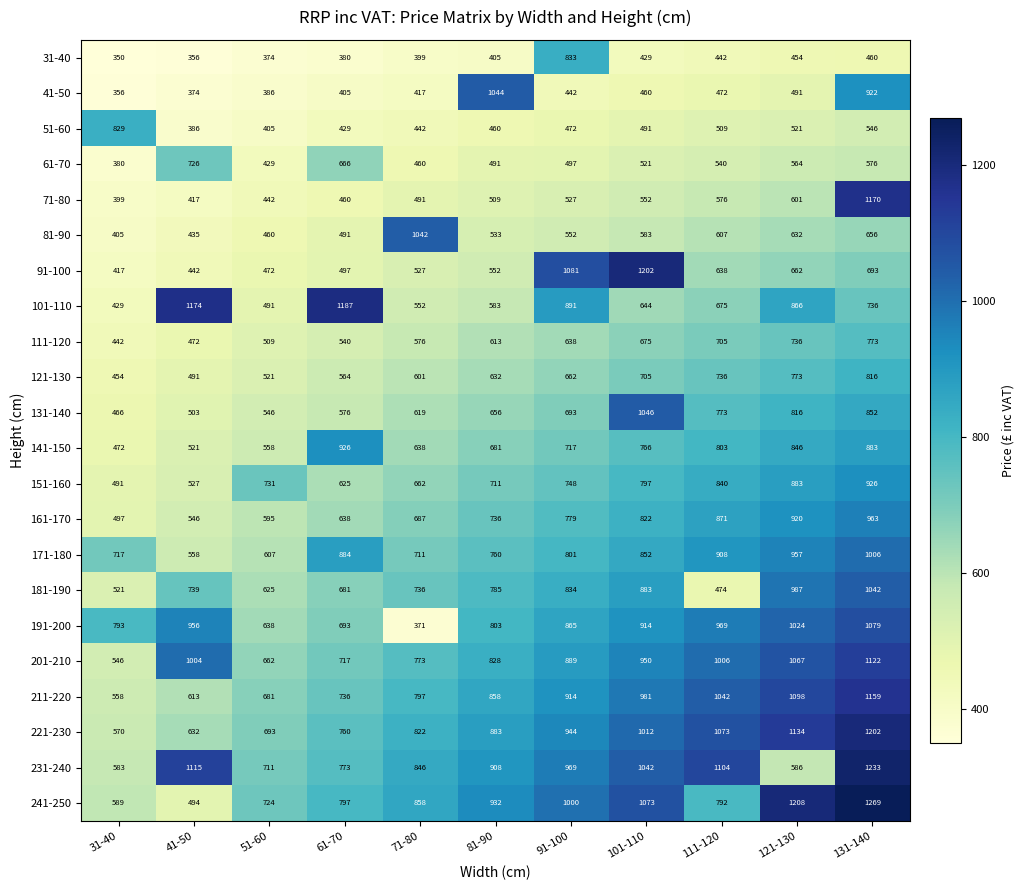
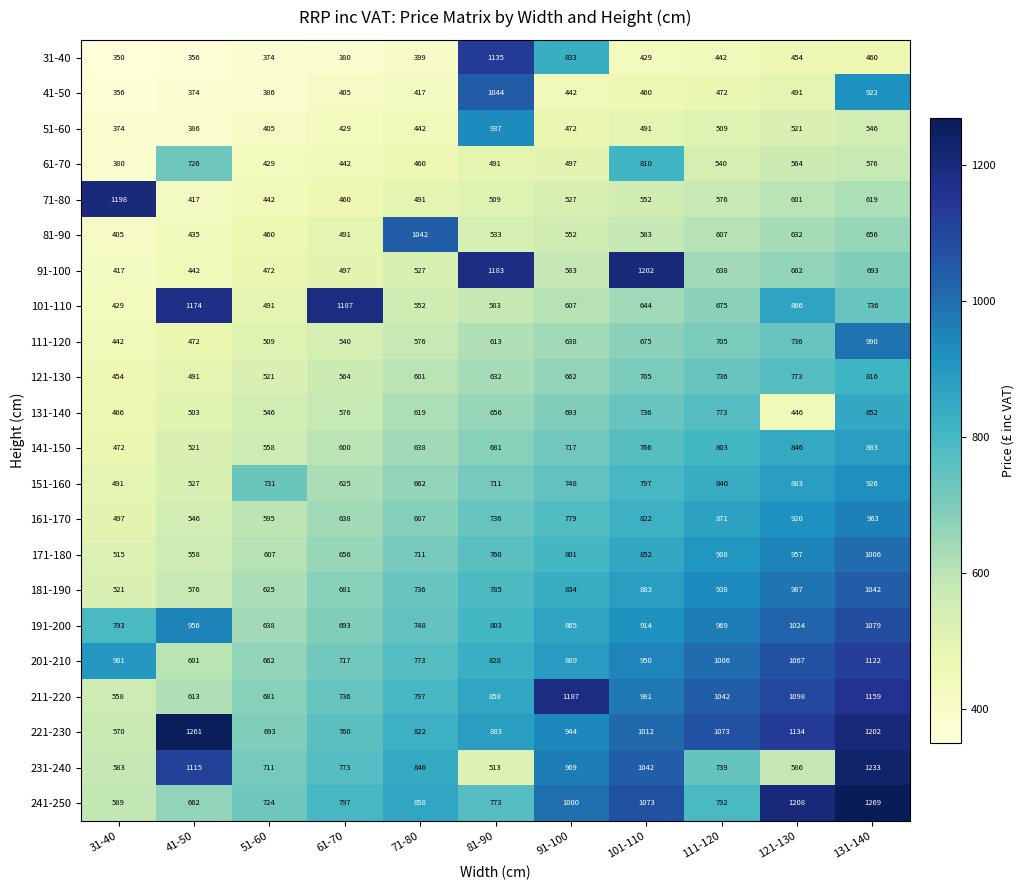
  {
    "31-40": {
      "31-40": 350,
      "41-50": 356,
      "51-60": 374,
      "61-70": 380,
      "71-80": 399,
-     "81-90": 405,
+     "81-90": 1135,
      "91-100": 833,
      "101-110": 429,
      "111-120": 442,
      "121-130": 454,
      "131-140": 460
    },
    "51-60": {
-     "31-40": 829,
+     "31-40": 374,
      "41-50": 386,
      "51-60": 405,
      "61-70": 429,
      "71-80": 442,
-     "81-90": 460,
+     "81-90": 937,
      "91-100": 472,
      "101-110": 491,
      "111-120": 509,
      "121-130": 521,
      "131-140": 546
    },
    "61-70": {
      "31-40": 380,
      "41-50": 726,
      "51-60": 429,
-     "61-70": 666,
+     "61-70": 442,
      "71-80": 460,
      "81-90": 491,
      "91-100": 497,
-     "101-110": 521,
+     "101-110": 810,
      "111-120": 540,
      "121-130": 564,
      "131-140": 576
    },
    "71-80": {
-     "31-40": 399,
+     "31-40": 1198,
      "41-50": 417,
      "51-60": 442,
      "61-70": 460,
      "71-80": 491,
      "81-90": 509,
      "91-100": 527,
      "101-110": 552,
      "111-120": 576,
      "121-130": 601,
-     "131-140": 1170
+     "131-140": 619
    },
    "91-100": {
      "31-40": 417,
      "41-50": 442,
      "51-60": 472,
      "61-70": 497,
      "71-80": 527,
-     "81-90": 552,
-     "91-100": 1081,
+     "81-90": 1183,
+     "91-100": 583,
      "101-110": 1202,
      "111-120": 638,
      "121-130": 662,
      "131-140": 693
    },
    "101-110": {
      "31-40": 429,
      "41-50": 1174,
      "51-60": 491,
      "61-70": 1187,
      "71-80": 552,
      "81-90": 583,
-     "91-100": 891,
+     "91-100": 607,
      "101-110": 644,
      "111-120": 675,
      "121-130": 866,
      "131-140": 736
    },
    "111-120": {
      "31-40": 442,
      "41-50": 472,
      "51-60": 509,
      "61-70": 540,
      "71-80": 576,
      "81-90": 613,
      "91-100": 638,
      "101-110": 675,
      "111-120": 705,
      "121-130": 736,
-     "131-140": 773
+     "131-140": 990
    },
    "131-140": {
      "31-40": 466,
      "41-50": 503,
      "51-60": 546,
      "61-70": 576,
      "71-80": 619,
      "81-90": 656,
      "91-100": 693,
-     "101-110": 1046,
+     "101-110": 736,
      "111-120": 773,
-     "121-130": 816,
+     "121-130": 446,
      "131-140": 852
    },
    "141-150": {
      "31-40": 472,
      "41-50": 521,
      "51-60": 558,
-     "61-70": 926,
+     "61-70": 600,
      "71-80": 638,
      "81-90": 681,
      "91-100": 717,
      "101-110": 766,
      "111-120": 803,
      "121-130": 846,
      "131-140": 883
    },
    "171-180": {
-     "31-40": 717,
+     "31-40": 515,
      "41-50": 558,
      "51-60": 607,
-     "61-70": 884,
+     "61-70": 656,
      "71-80": 711,
      "81-90": 760,
      "91-100": 801,
      "101-110": 852,
      "111-120": 908,
      "121-130": 957,
      "131-140": 1006
    },
    "181-190": {
      "31-40": 521,
-     "41-50": 739,
+     "41-50": 576,
      "51-60": 625,
      "61-70": 681,
      "71-80": 736,
      "81-90": 785,
      "91-100": 834,
      "101-110": 883,
-     "111-120": 474,
+     "111-120": 938,
      "121-130": 987,
      "131-140": 1042
    },
    "191-200": {
      "31-40": 793,
      "41-50": 956,
      "51-60": 638,
      "61-70": 693,
-     "71-80": 371,
+     "71-80": 748,
      "81-90": 803,
      "91-100": 865,
      "101-110": 914,
      "111-120": 969,
      "121-130": 1024,
      "131-140": 1079
    },
    "201-210": {
-     "31-40": 546,
-     "41-50": 1004,
+     "31-40": 901,
+     "41-50": 601,
      "51-60": 662,
      "61-70": 717,
      "71-80": 773,
      "81-90": 828,
      "91-100": 889,
      "101-110": 950,
      "111-120": 1006,
      "121-130": 1067,
      "131-140": 1122
    },
    "211-220": {
      "31-40": 558,
      "41-50": 613,
      "51-60": 681,
      "61-70": 736,
      "71-80": 797,
      "81-90": 858,
-     "91-100": 914,
+     "91-100": 1187,
      "101-110": 981,
      "111-120": 1042,
      "121-130": 1098,
      "131-140": 1159
    },
    "221-230": {
      "31-40": 570,
-     "41-50": 632,
+     "41-50": 1261,
      "51-60": 693,
      "61-70": 760,
      "71-80": 822,
      "81-90": 883,
      "91-100": 944,
      "101-110": 1012,
      "111-120": 1073,
      "121-130": 1134,
      "131-140": 1202
    },
    "231-240": {
      "31-40": 583,
      "41-50": 1115,
      "51-60": 711,
      "61-70": 773,
      "71-80": 846,
-     "81-90": 908,
+     "81-90": 513,
      "91-100": 969,
      "101-110": 1042,
-     "111-120": 1104,
+     "111-120": 739,
      "121-130": 586,
      "131-140": 1233
    },
    "241-250": {
      "31-40": 589,
-     "41-50": 494,
+     "41-50": 662,
      "51-60": 724,
      "61-70": 797,
      "71-80": 858,
-     "81-90": 932,
+     "81-90": 773,
      "91-100": 1000,
      "101-110": 1073,
      "111-120": 792,
      "121-130": 1208,
      "131-140": 1269
    }
  }
